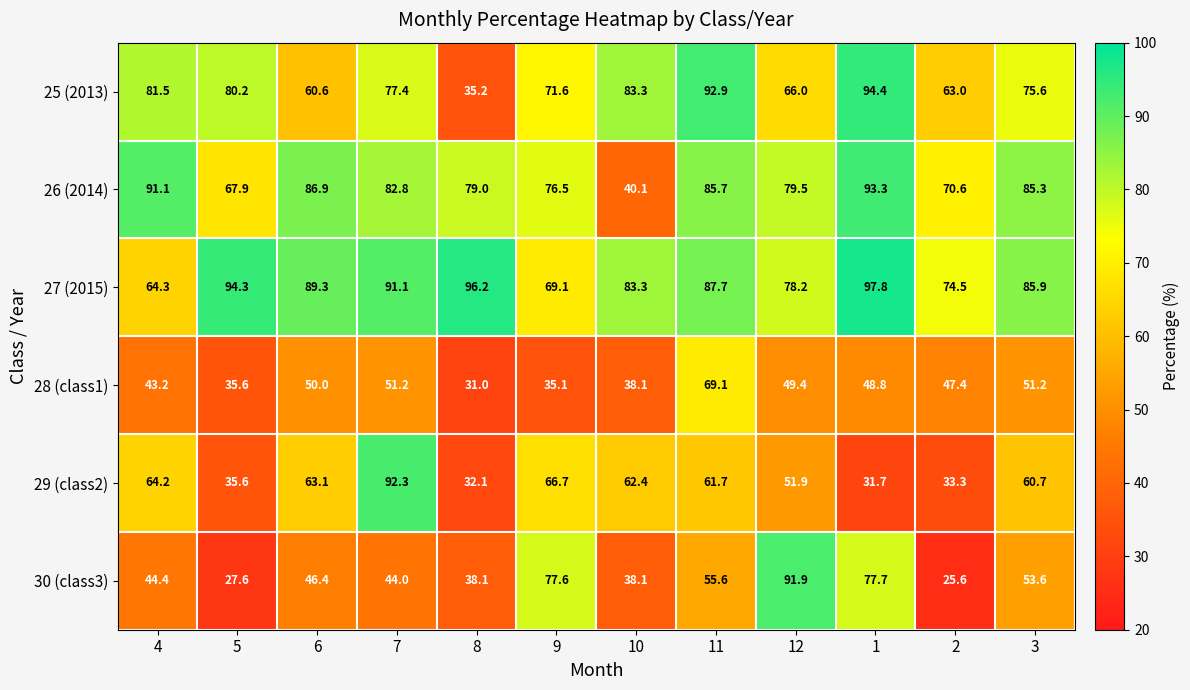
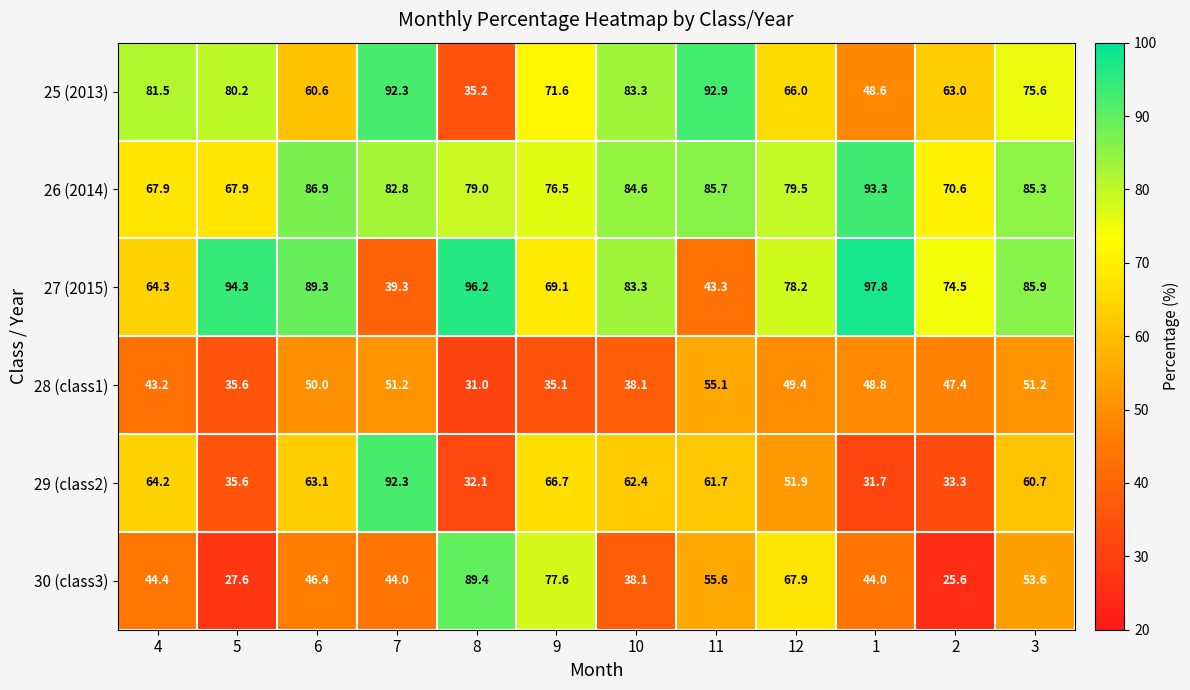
  {
    "25 (2013)": {
      "4": 81.5,
      "5": 80.2,
      "6": 60.6,
-     "7": 77.4,
+     "7": 92.3,
      "8": 35.2,
      "9": 71.6,
      "10": 83.3,
      "11": 92.9,
      "12": 66.0,
-     "1": 94.4,
+     "1": 48.6,
      "2": 63.0,
      "3": 75.6
    },
    "26 (2014)": {
-     "4": 91.1,
+     "4": 67.9,
      "5": 67.9,
      "6": 86.9,
      "7": 82.8,
      "8": 79.0,
      "9": 76.5,
-     "10": 40.1,
+     "10": 84.6,
      "11": 85.7,
      "12": 79.5,
      "1": 93.3,
      "2": 70.6,
      "3": 85.3
    },
    "27 (2015)": {
      "4": 64.3,
      "5": 94.3,
      "6": 89.3,
-     "7": 91.1,
+     "7": 39.3,
      "8": 96.2,
      "9": 69.1,
      "10": 83.3,
-     "11": 87.7,
+     "11": 43.3,
      "12": 78.2,
      "1": 97.8,
      "2": 74.5,
      "3": 85.9
    },
    "28 (class1)": {
      "4": 43.2,
      "5": 35.6,
      "6": 50.0,
      "7": 51.2,
      "8": 31.0,
      "9": 35.1,
      "10": 38.1,
-     "11": 69.1,
+     "11": 55.1,
      "12": 49.4,
      "1": 48.8,
      "2": 47.4,
      "3": 51.2
    },
    "29 (class2)": {
      "4": 64.2,
      "5": 35.6,
      "6": 63.1,
      "7": 92.3,
      "8": 32.1,
      "9": 66.7,
      "10": 62.4,
      "11": 61.7,
      "12": 51.9,
      "1": 31.7,
      "2": 33.3,
      "3": 60.7
    },
    "30 (class3)": {
      "4": 44.4,
      "5": 27.6,
      "6": 46.4,
      "7": 44.0,
-     "8": 38.1,
+     "8": 89.4,
      "9": 77.6,
      "10": 38.1,
      "11": 55.6,
-     "12": 91.9,
-     "1": 77.7,
+     "12": 67.9,
+     "1": 44.0,
      "2": 25.6,
      "3": 53.6
    }
  }
